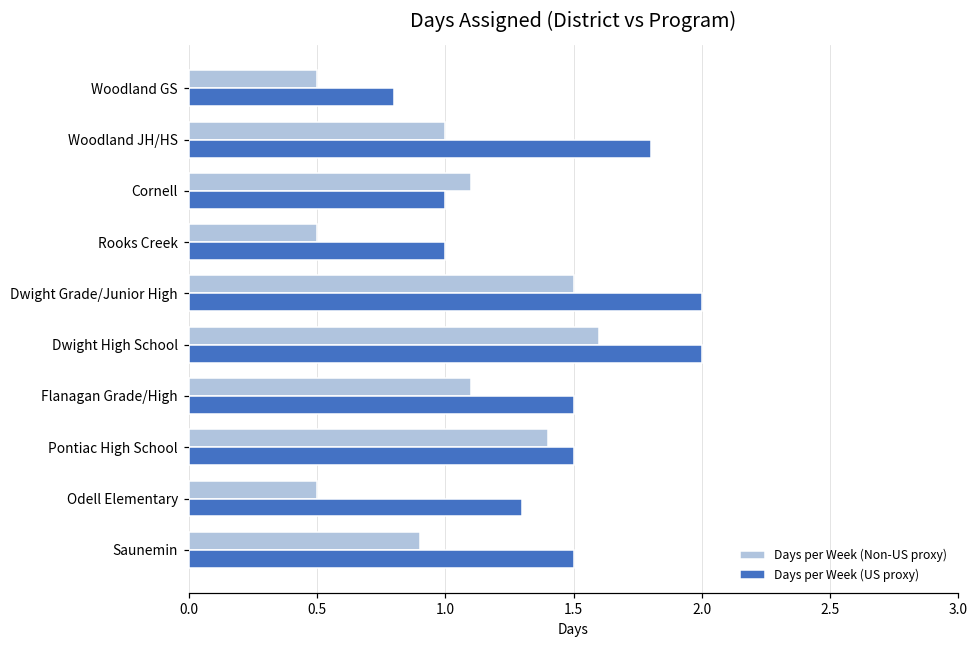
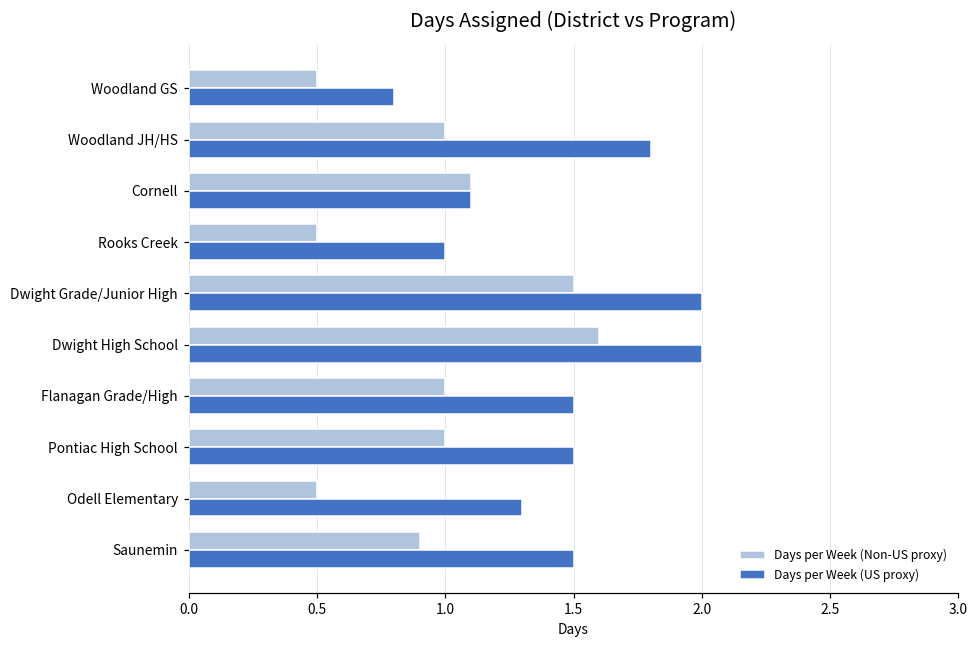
  {
    "Days per Week (Non-US proxy)": {
      "Woodland GS": 0.5,
      "Woodland JH/HS": 1.0,
      "Cornell": 1.1,
      "Rooks Creek": 0.5,
      "Dwight Grade/Junior High": 1.5,
      "Dwight High School": 1.6,
-     "Flanagan Grade/High": 1.1,
-     "Pontiac High School": 1.4,
+     "Flanagan Grade/High": 1.0,
+     "Pontiac High School": 1.0,
      "Odell Elementary": 0.5,
      "Saunemin": 0.9
    },
    "Days per Week (US proxy)": {
      "Woodland GS": 0.8,
      "Woodland JH/HS": 1.8,
-     "Cornell": 1.0,
+     "Cornell": 1.1,
      "Rooks Creek": 1.0,
      "Dwight Grade/Junior High": 2.0,
      "Dwight High School": 2.0,
      "Flanagan Grade/High": 1.5,
      "Pontiac High School": 1.5,
      "Odell Elementary": 1.3,
      "Saunemin": 1.5
    }
  }
